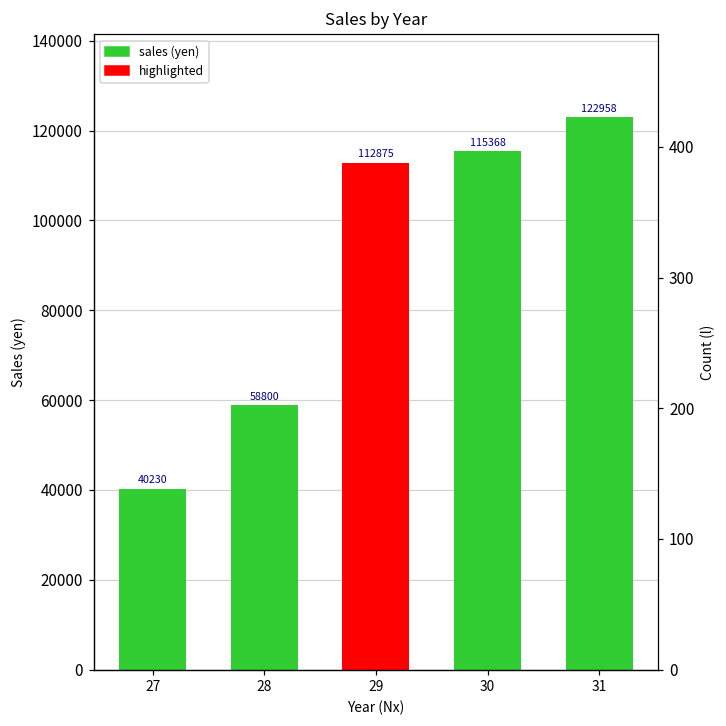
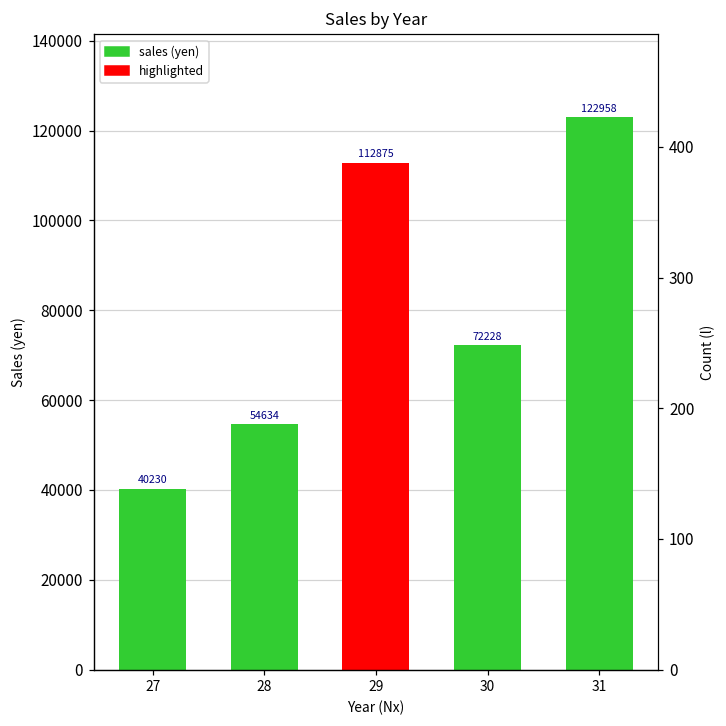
  {
    "27": 40230,
-   "28": 58800,
+   "28": 54634,
    "29": 112875,
-   "30": 115368,
+   "30": 72228,
    "31": 122958
  }
